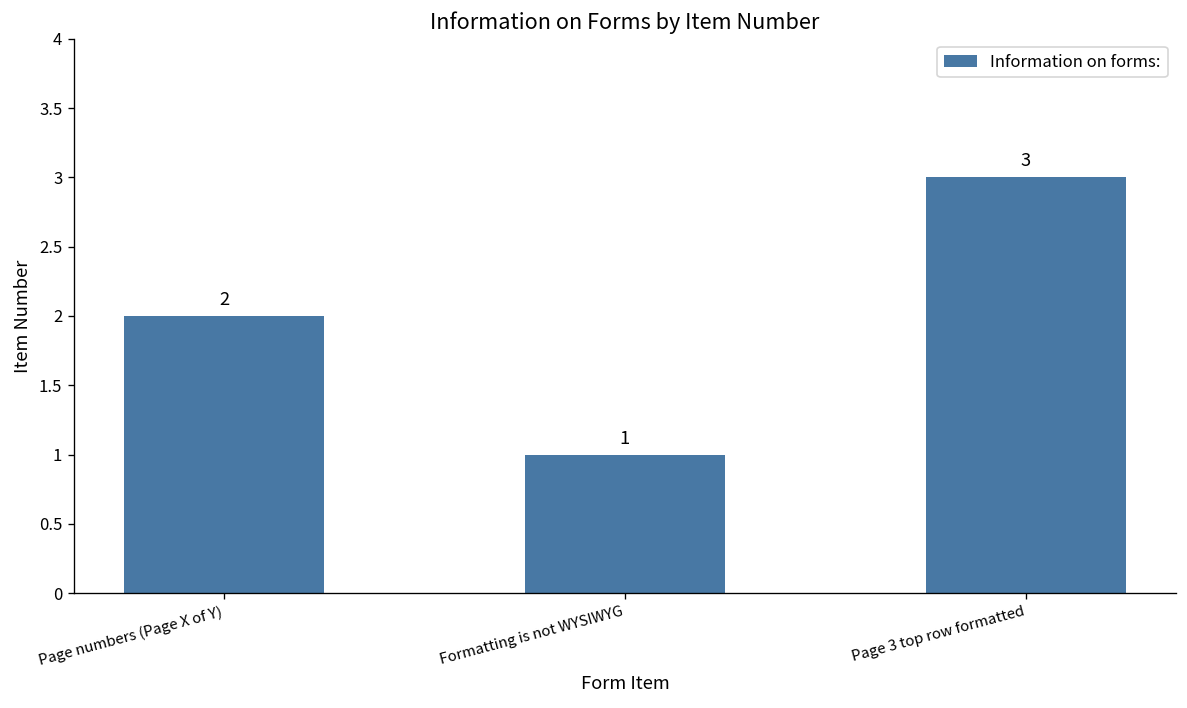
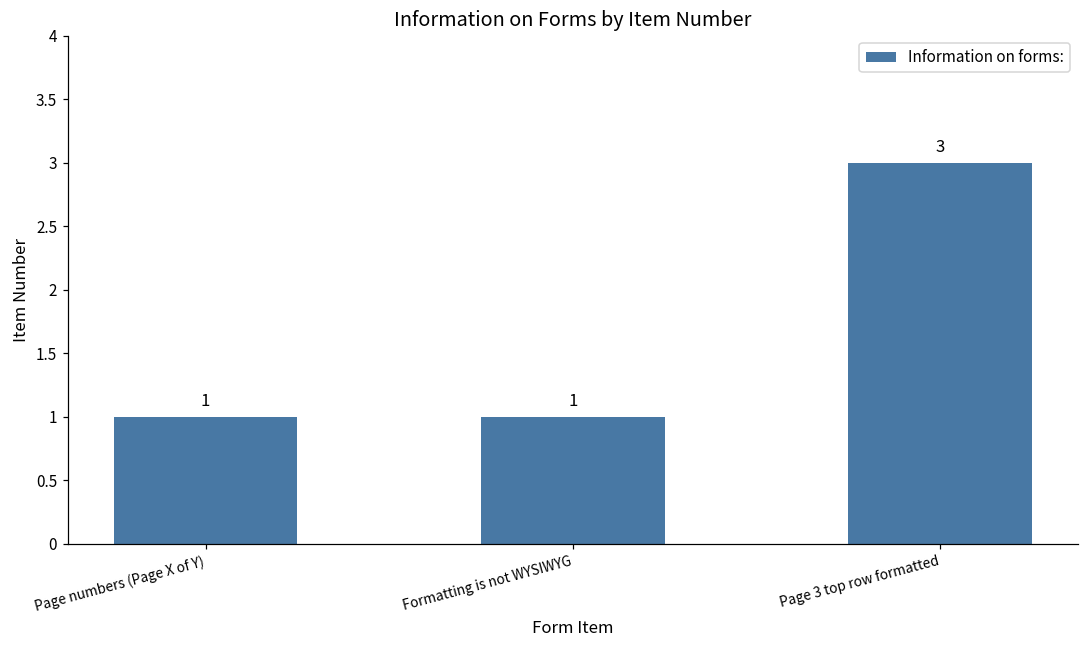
  {
-   "Page numbers (Page X of Y)": 2,
+   "Page numbers (Page X of Y)": 1,
    "Formatting is not WYSIWYG": 1,
    "Page 3 top row formatted": 3
  }
